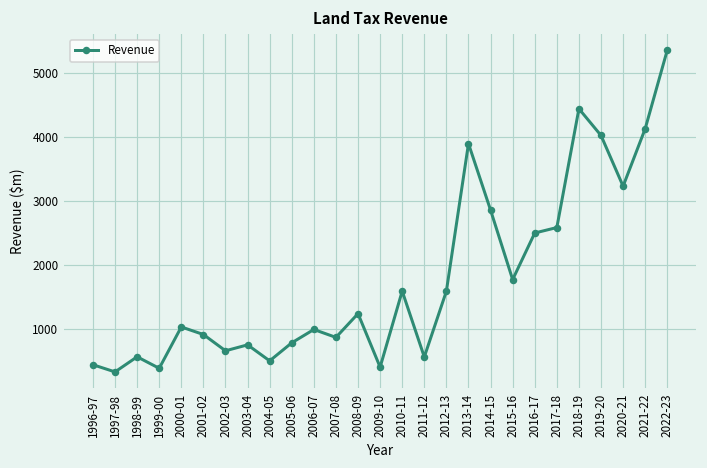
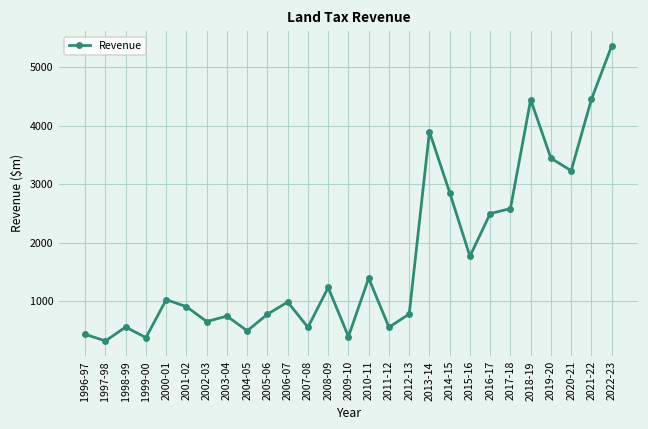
  {
    "1996-97": 400,
    "1997-98": 300,
    "1998-99": 600,
    "1999-00": 400,
    "2000-01": 1000,
    "2001-02": 900,
    "2002-03": 700,
    "2003-04": 700,
    "2004-05": 500,
    "2005-06": 800,
    "2006-07": 1000,
-   "2007-08": 900,
+   "2007-08": 600,
    "2008-09": 1200,
    "2009-10": 400,
-   "2010-11": 1600,
+   "2010-11": 1400,
    "2011-12": 600,
-   "2012-13": 1600,
+   "2012-13": 800,
    "2013-14": 3900,
    "2014-15": 2900,
    "2015-16": 1800,
    "2016-17": 2500,
    "2017-18": 2600,
    "2018-19": 4400,
-   "2019-20": 4000,
+   "2019-20": 3400,
    "2020-21": 3200,
-   "2021-22": 4100,
+   "2021-22": 4500,
    "2022-23": 5400
  }
